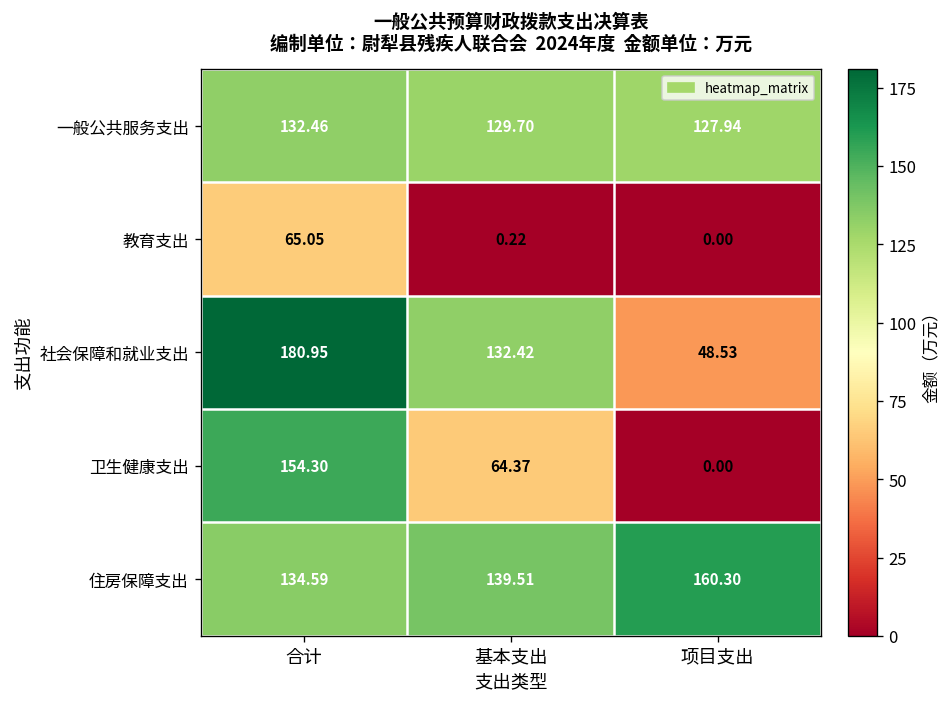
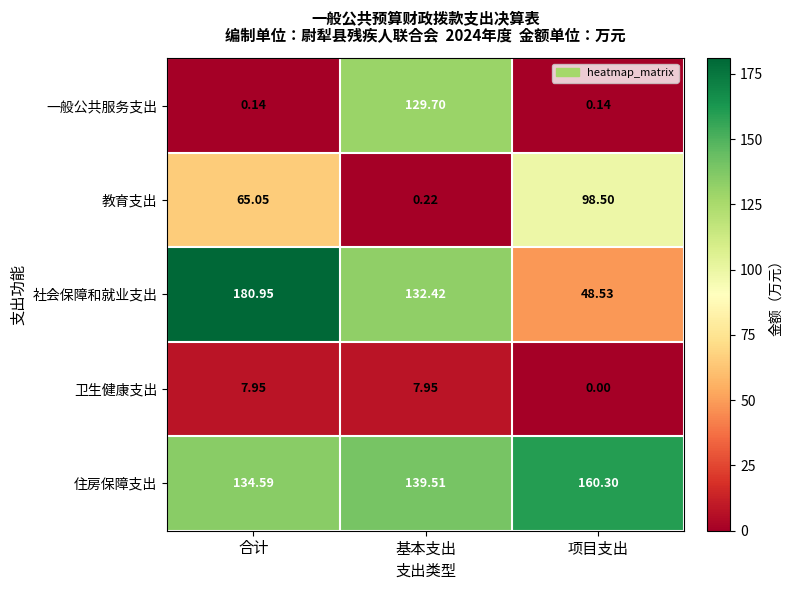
  {
    "一般公共服务支出": {
-     "合计": 132.46,
+     "合计": 0.14,
      "基本支出": 129.70,
-     "项目支出": 127.94
+     "项目支出": 0.14
    },
    "教育支出": {
      "合计": 65.05,
      "基本支出": 0.22,
-     "项目支出": 0.00
+     "项目支出": 98.50
    },
    "社会保障和就业支出": {
      "合计": 180.95,
      "基本支出": 132.42,
      "项目支出": 48.53
    },
    "卫生健康支出": {
-     "合计": 154.30,
-     "基本支出": 64.37,
+     "合计": 7.95,
+     "基本支出": 7.95,
      "项目支出": 0.00
    },
    "住房保障支出": {
      "合计": 134.59,
      "基本支出": 139.51,
      "项目支出": 160.30
    }
  }
